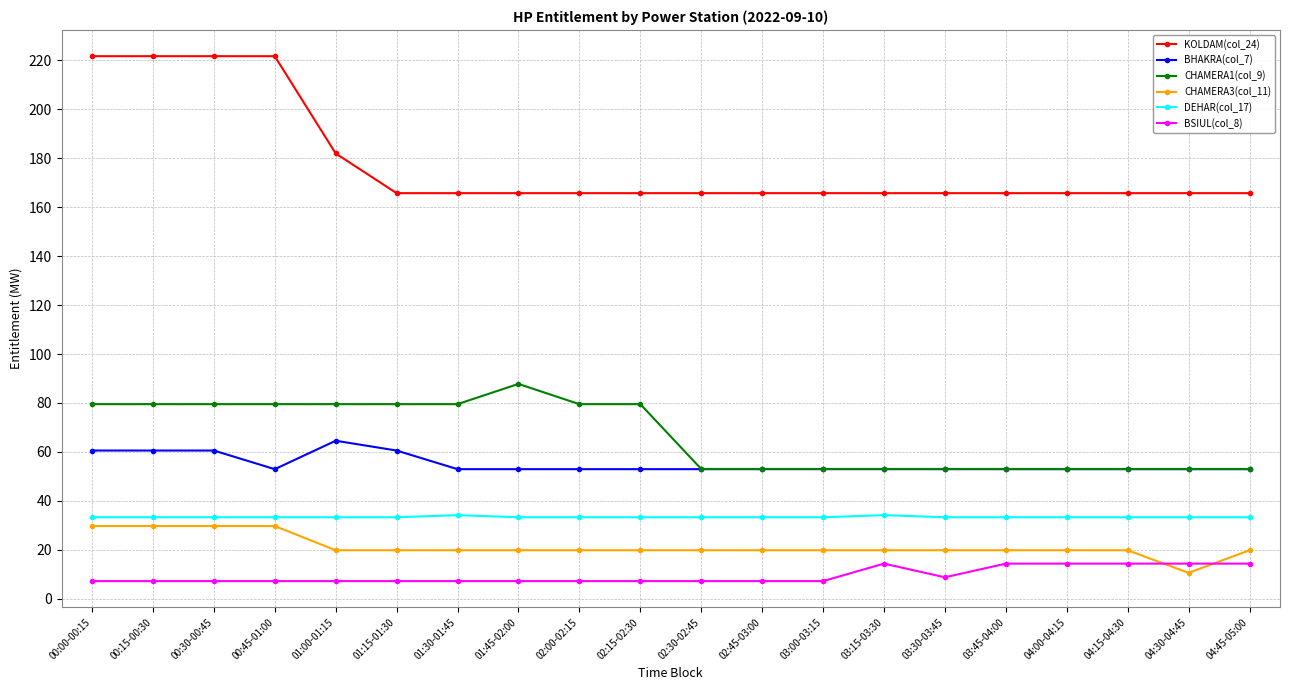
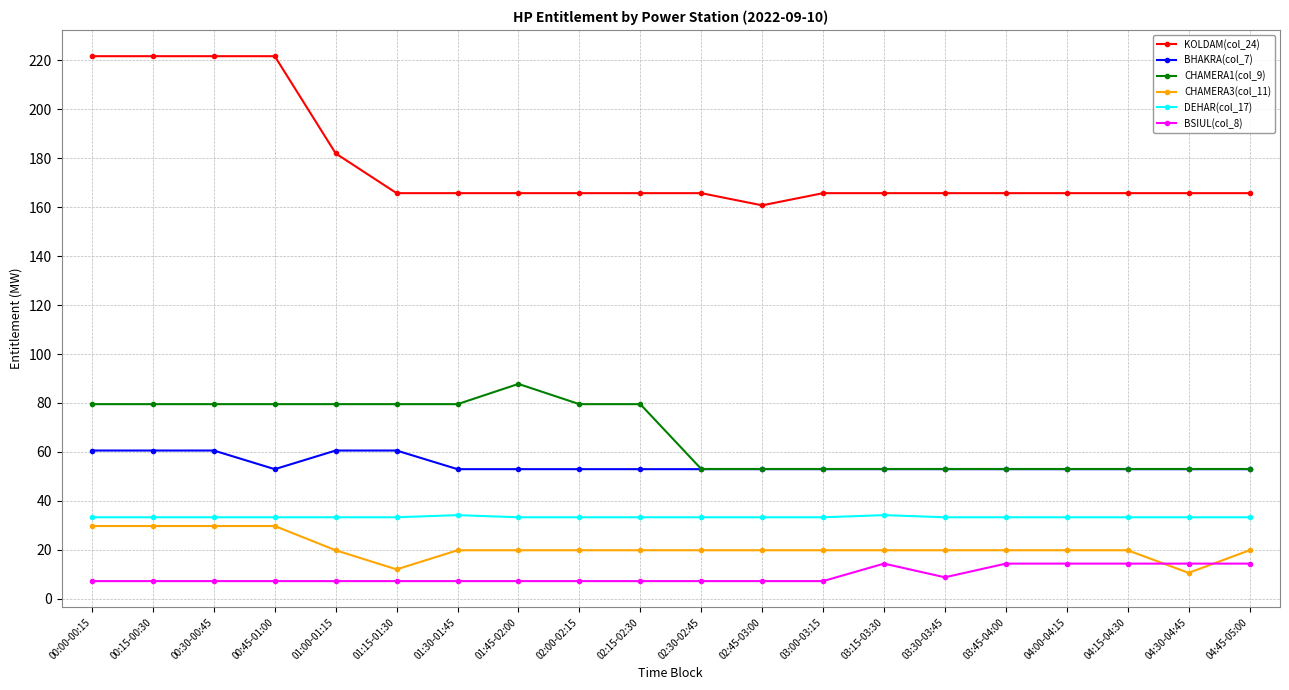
  {
    "KOLDAM(col_24)": {
      "00:00-00:15": 222,
      "00:15-00:30": 222,
      "00:30-00:45": 222,
      "00:45-01:00": 222,
      "01:00-01:15": 182,
      "01:15-01:30": 166,
      "01:30-01:45": 166,
      "01:45-02:00": 166,
      "02:00-02:15": 166,
      "02:15-02:30": 166,
      "02:30-02:45": 166,
-     "02:45-03:00": 166,
+     "02:45-03:00": 161,
      "03:00-03:15": 166,
      "03:15-03:30": 166,
      "03:30-03:45": 166,
      "03:45-04:00": 166,
      "04:00-04:15": 166,
      "04:15-04:30": 166,
      "04:30-04:45": 166,
      "04:45-05:00": 166
    },
    "BHAKRA(col_7)": {
      "00:00-00:15": 61,
      "00:15-00:30": 61,
      "00:30-00:45": 61,
      "00:45-01:00": 53,
-     "01:00-01:15": 65,
+     "01:00-01:15": 61,
      "01:15-01:30": 61,
      "01:30-01:45": 53,
      "01:45-02:00": 53,
      "02:00-02:15": 53,
      "02:15-02:30": 53
    },
    "CHAMERA1(col_9)": {
      "00:00-00:15": 79,
      "00:15-00:30": 79,
      "00:30-00:45": 79,
      "00:45-01:00": 79,
      "01:00-01:15": 79,
      "01:15-01:30": 79,
      "01:30-01:45": 79,
      "01:45-02:00": 88,
      "02:00-02:15": 79,
      "02:15-02:30": 79
    },
    "CHAMERA3(col_11)": {
      "00:00-00:15": 30,
      "00:15-00:30": 30,
      "00:30-00:45": 30,
      "00:45-01:00": 30,
      "01:00-01:15": 20,
-     "01:15-01:30": 20,
+     "01:15-01:30": 12,
      "01:30-01:45": 20,
      "01:45-02:00": 20,
      "02:00-02:15": 20,
      "02:15-02:30": 20,
      "02:30-02:45": 20,
      "02:45-03:00": 20,
      "03:00-03:15": 20,
      "03:15-03:30": 20,
      "03:30-03:45": 20,
      "03:45-04:00": 20,
      "04:00-04:15": 20,
      "04:15-04:30": 20,
      "04:30-04:45": 11,
      "04:45-05:00": 20
    },
    "DEHAR(col_17)": {
      "00:00-00:15": 33,
      "00:15-00:30": 33,
      "00:30-00:45": 33,
      "00:45-01:00": 33,
      "01:00-01:15": 33,
      "01:15-01:30": 33,
      "01:30-01:45": 34,
      "01:45-02:00": 33,
      "02:00-02:15": 33,
      "02:15-02:30": 33,
      "02:30-02:45": 33,
      "02:45-03:00": 33,
      "03:00-03:15": 33,
      "03:15-03:30": 34,
      "03:30-03:45": 33,
      "03:45-04:00": 33,
      "04:00-04:15": 33,
      "04:15-04:30": 33,
      "04:30-04:45": 33,
      "04:45-05:00": 33
    },
    "BSIUL(col_8)": {
      "00:00-00:15": 7,
      "00:15-00:30": 7,
      "00:30-00:45": 7,
      "00:45-01:00": 7,
      "01:00-01:15": 7,
      "01:15-01:30": 7,
      "01:30-01:45": 7,
      "01:45-02:00": 7,
      "02:00-02:15": 7,
      "02:15-02:30": 7,
      "02:30-02:45": 7,
      "02:45-03:00": 7,
      "03:00-03:15": 7,
      "03:15-03:30": 14,
      "03:30-03:45": 9,
      "03:45-04:00": 14,
      "04:00-04:15": 14,
      "04:15-04:30": 14,
      "04:30-04:45": 14,
      "04:45-05:00": 14
    }
  }
